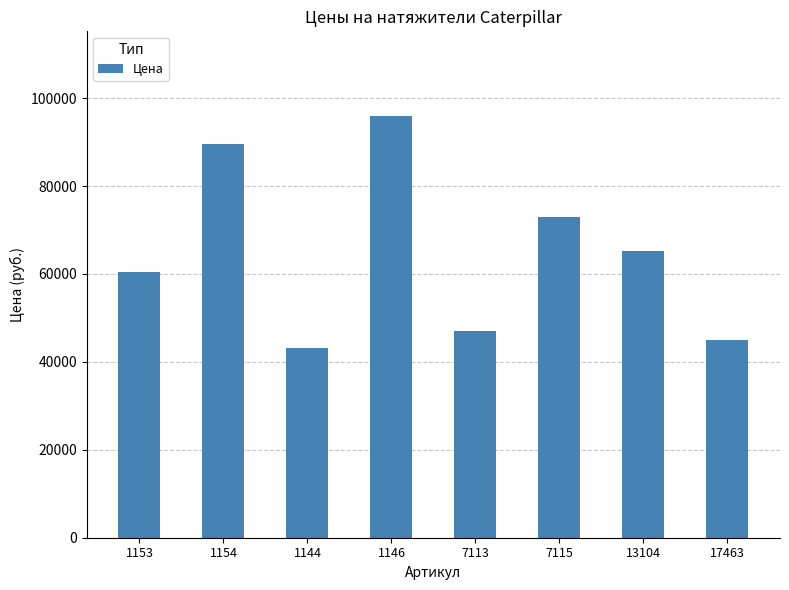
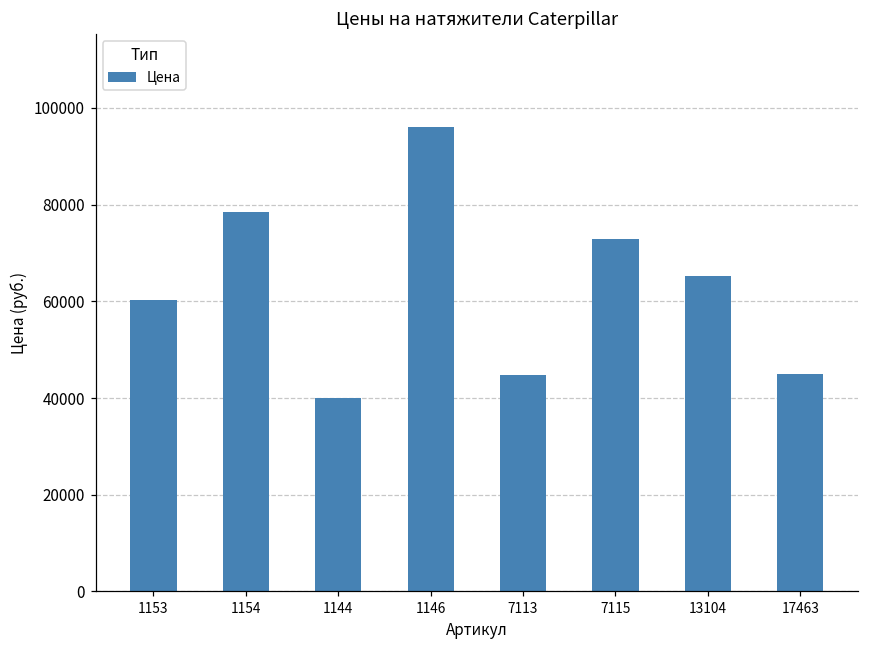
  {
    "1153": 60000,
-   "1154": 90000,
-   "1144": 43000,
+   "1154": 79000,
+   "1144": 40000,
    "1146": 96000,
-   "7113": 47000,
+   "7113": 45000,
    "7115": 73000,
    "13104": 65000,
    "17463": 45000
  }
